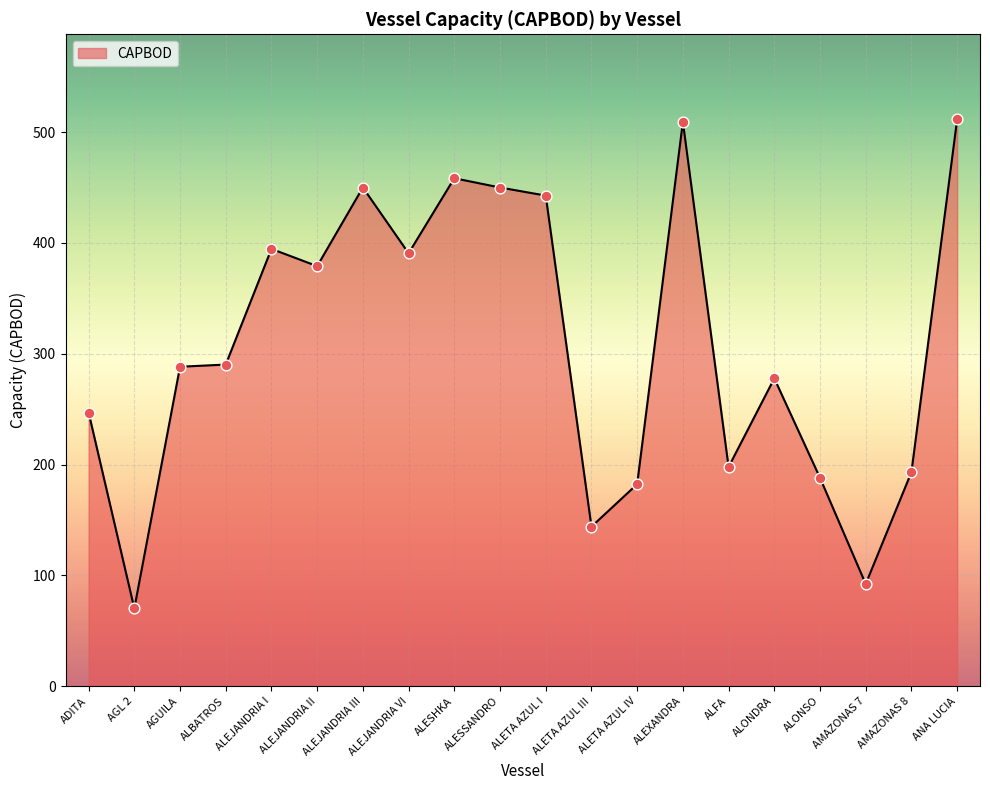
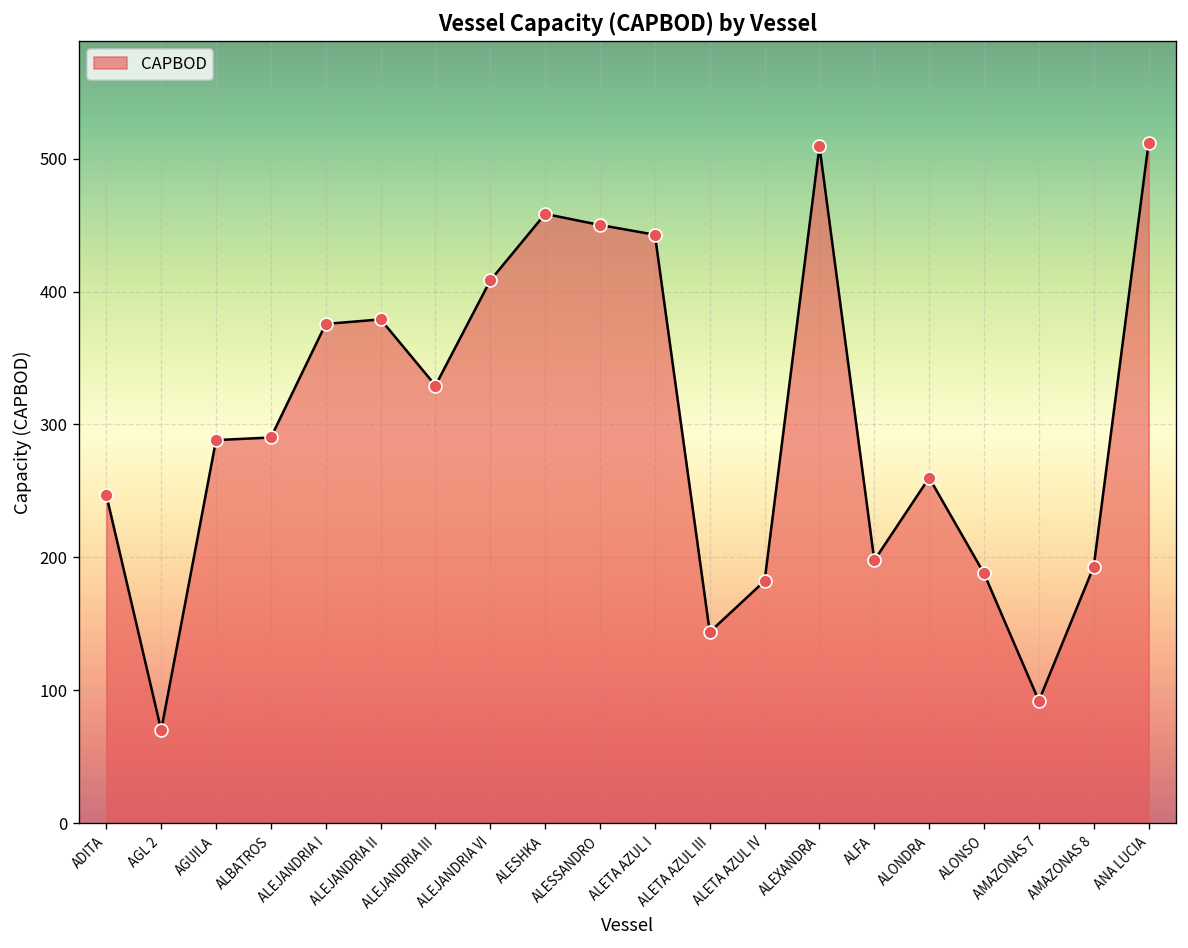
  {
    "ADITA": 247,
    "AGL 2": 70,
    "AGUILA": 288,
    "ALBATROS": 290,
-   "ALEJANDRIA I": 395,
+   "ALEJANDRIA I": 376,
    "ALEJANDRIA II": 379,
-   "ALEJANDRIA III": 450,
-   "ALEJANDRIA VI": 391,
+   "ALEJANDRIA III": 329,
+   "ALEJANDRIA VI": 408,
    "ALESHKA": 458,
    "ALESSANDRO": 450,
    "ALETA AZUL I": 443,
    "ALETA AZUL III": 144,
    "ALETA AZUL IV": 182,
    "ALEXANDRA": 509,
    "ALFA": 198,
-   "ALONDRA": 278,
+   "ALONDRA": 260,
    "ALONSO": 188,
    "AMAZONAS 7": 92,
    "AMAZONAS 8": 193,
    "ANA LUCIA": 512
  }
